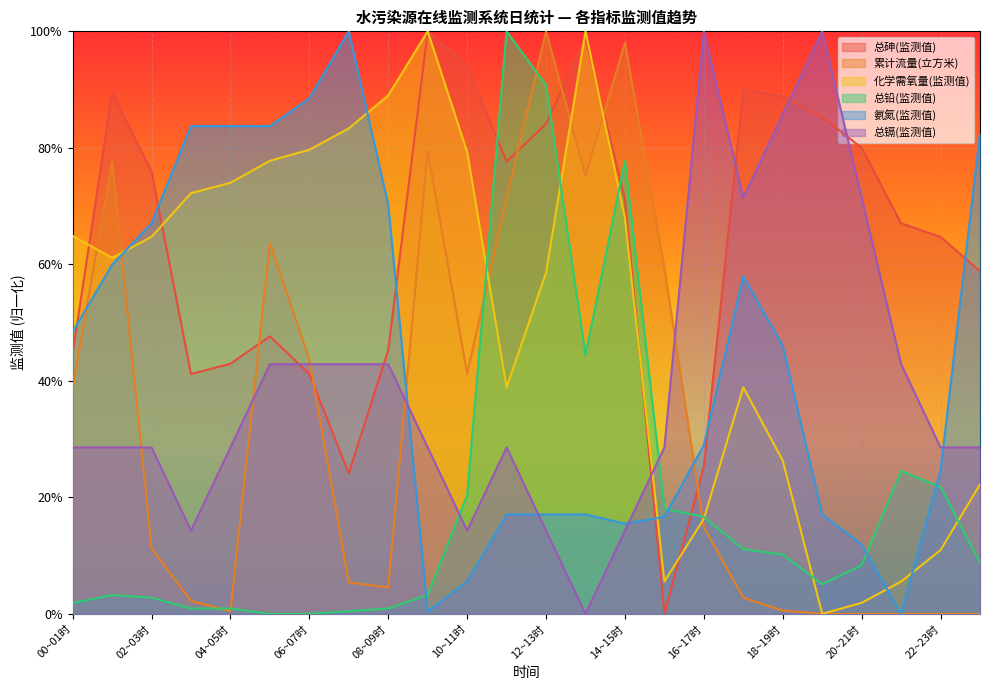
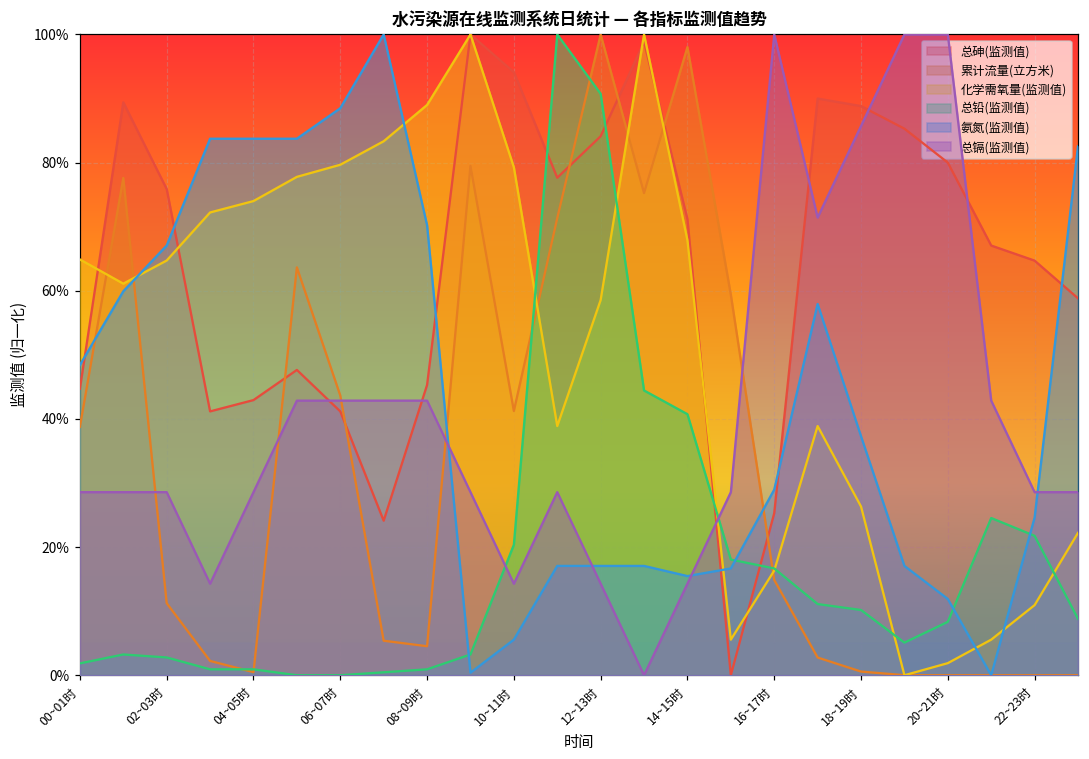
  {
    "总铅(监测值)": {
      "10~11时": "20%",
      "12~13时": "91%",
-     "14~15时": "78%",
+     "14~15时": "41%",
      "18~19时": "10%",
      "20~21时": "8%",
      "22~23时": "22%"
    },
    "氨氮(监测值)": {
      "00~01时": "48%",
      "02~03时": "67%",
      "04~05时": "84%",
      "06~07时": "88%",
      "08~09时": "70%",
      "10~11时": "6%",
      "12~13时": "17%",
      "14~15时": "15%",
      "16~17时": "29%",
-     "18~19时": "46%",
+     "18~19时": "37%",
      "20~21时": "12%",
      "22~23时": "25%"
    },
    "总镉(监测值)": {
      "00~01时": "29%",
      "02~03时": "29%",
      "04~05时": "29%",
      "06~07时": "43%",
      "08~09时": "43%",
      "10~11时": "14%",
      "12~13时": "14%",
      "14~15时": "14%",
      "16~17时": "100%",
      "18~19时": "86%",
-     "20~21时": "71%",
+     "20~21时": "100%",
      "22~23时": "29%"
    }
  }
